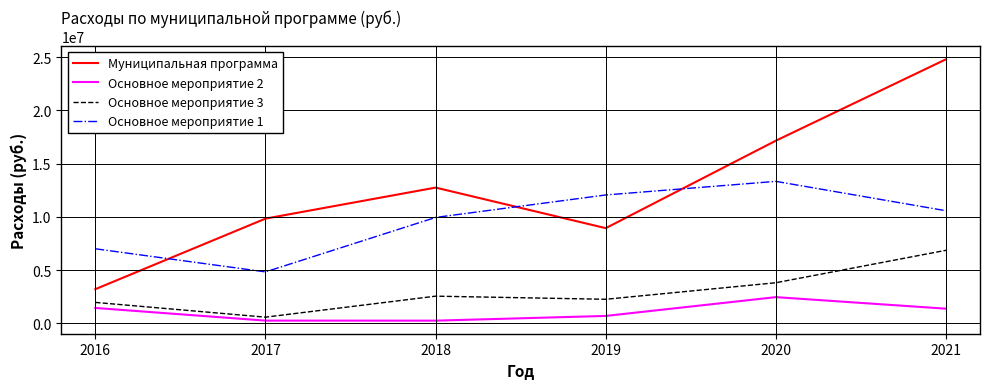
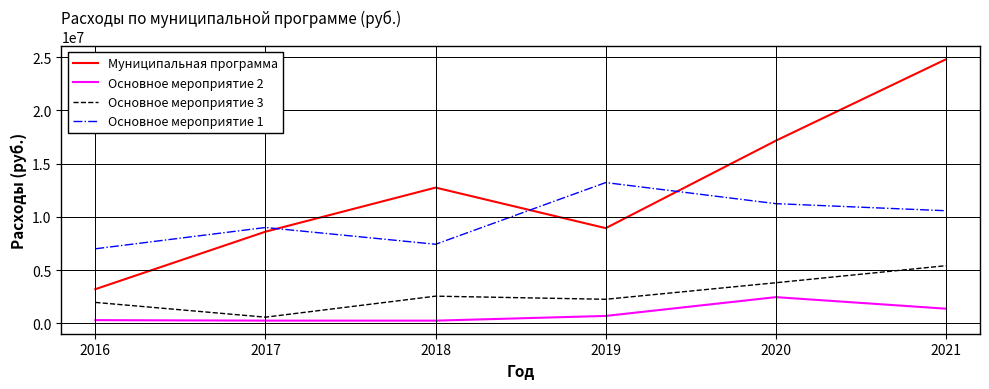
  {
    "Муниципальная программа": {
      "2016": 3200000,
-     "2017": 9800000,
+     "2017": 8600000,
      "2018": 12700000,
      "2019": 8900000,
      "2020": 17200000,
      "2021": 24800000
    },
    "Основное мероприятие 2": {
-     "2016": 1400000,
+     "2016": 300000,
      "2017": 300000,
      "2018": 300000,
      "2019": 700000,
      "2020": 2500000,
      "2021": 1400000
    },
    "Основное мероприятие 3": {
      "2016": 2000000,
      "2017": 600000,
      "2018": 2600000,
      "2019": 2300000,
      "2020": 3800000,
-     "2021": 6900000
+     "2021": 5400000
    },
    "Основное мероприятие 1": {
      "2016": 7000000,
-     "2017": 4800000,
-     "2018": 9900000,
-     "2019": 12100000,
-     "2020": 13300000,
+     "2017": 9000000,
+     "2018": 7400000,
+     "2019": 13200000,
+     "2020": 11200000,
      "2021": 10600000
    }
  }
